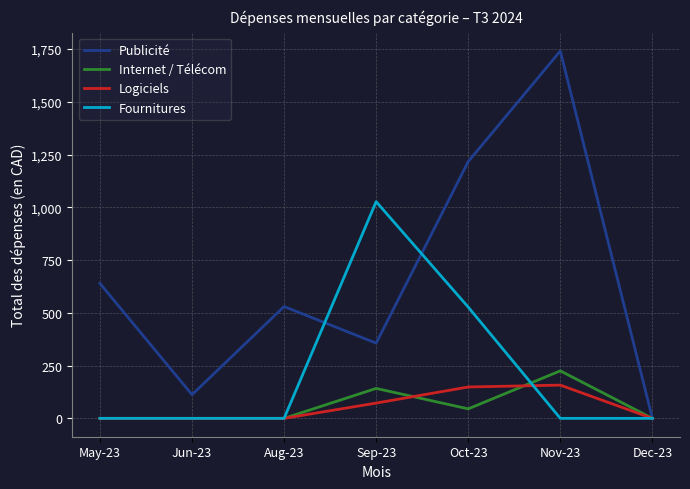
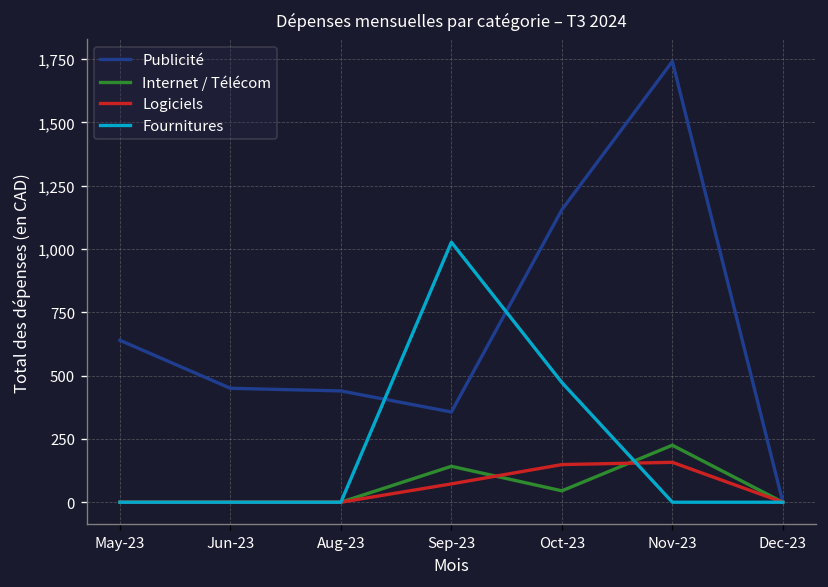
  {
    "Publicité": {
      "May-23": "640",
-     "Jun-23": "110",
-     "Aug-23": "530",
+     "Jun-23": "450",
+     "Aug-23": "440",
      "Sep-23": "360",
-     "Oct-23": "1,220",
+     "Oct-23": "1,160",
      "Nov-23": "1,740"
    },
    "Internet / Télécom": {
      "Sep-23": "140",
      "Oct-23": "50",
      "Nov-23": "230"
    },
    "Logiciels": {
      "Sep-23": "70",
      "Oct-23": "150",
      "Nov-23": "160"
    },
    "Fournitures": {
      "Sep-23": "1,030",
-     "Oct-23": "530",
+     "Oct-23": "470",
      "Nov-23": "0"
    }
  }
